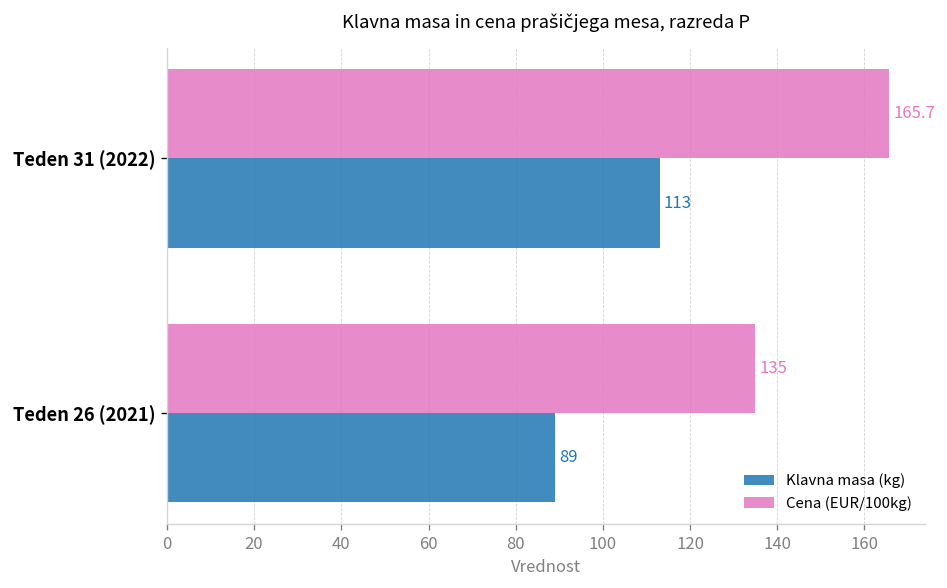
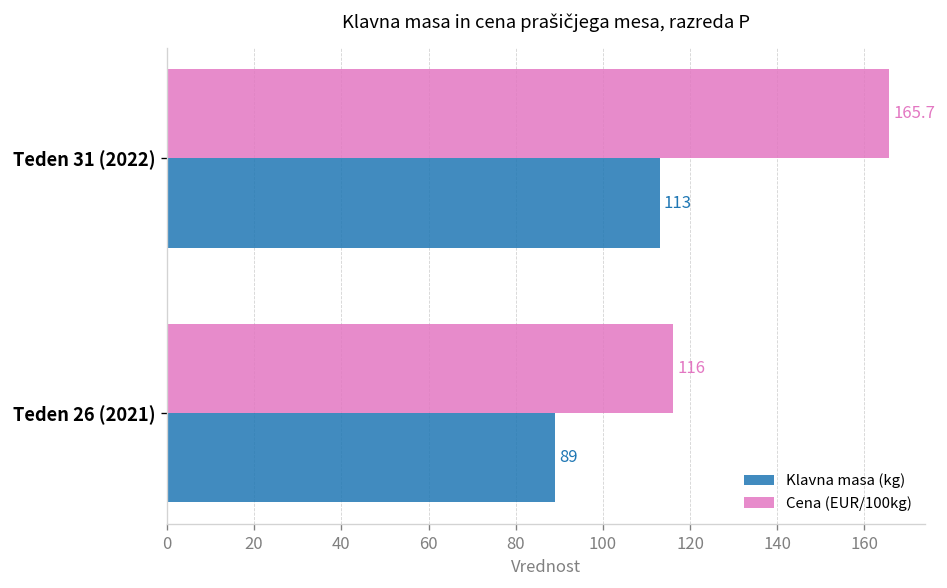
  {
    "Klavna masa (kg)": {
      "Teden 31 (2022)": 113,
      "Teden 26 (2021)": 89
    },
    "Cena (EUR/100kg)": {
      "Teden 31 (2022)": 165.7,
-     "Teden 26 (2021)": 135
+     "Teden 26 (2021)": 116
    }
  }
